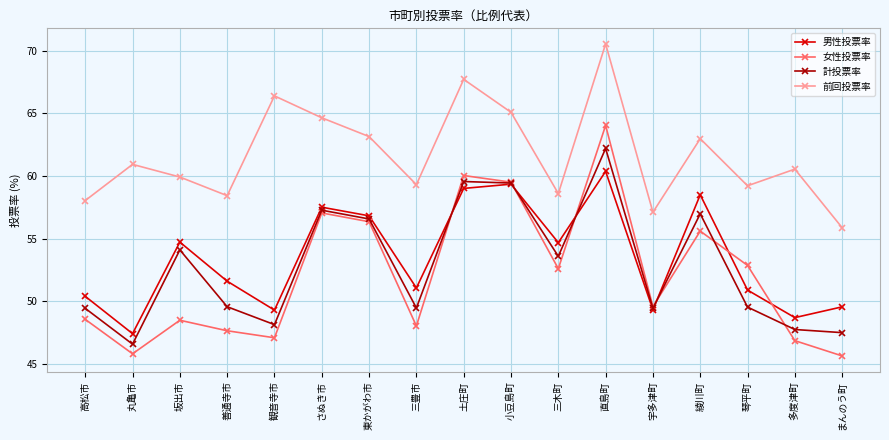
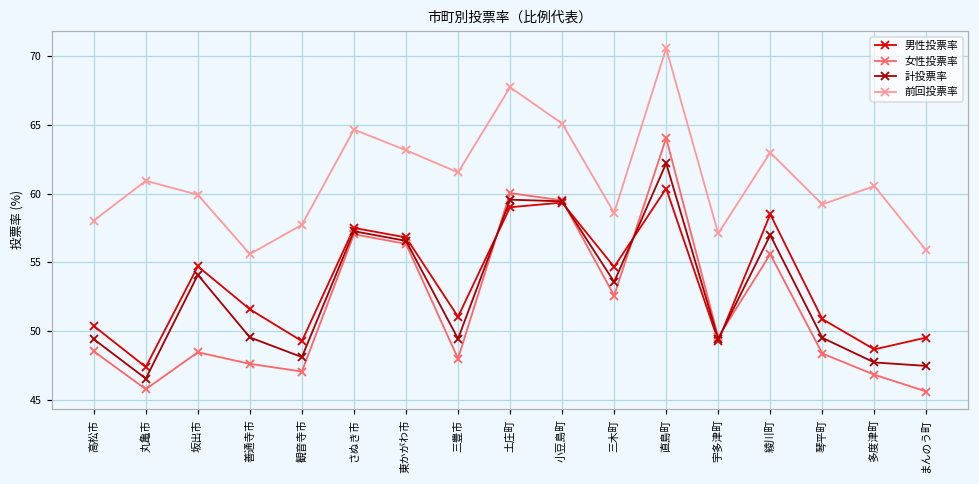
  {
    "女性投票率": {
      "高松市": 48.6,
      "丸亀市": 45.8,
      "坂出市": 48.5,
      "善通寺市": 47.6,
      "観音寺市": 47.1,
      "さぬき市": 57.1,
      "東かがわ市": 56.4,
      "三豊市": 48.0,
      "土庄町": 60.0,
      "三木町": 52.6,
      "直島町": 64.0,
      "綾川町": 55.6,
-     "琴平町": 52.9,
+     "琴平町": 48.4,
      "多度津町": 46.9,
      "まんのう町": 45.6
    },
    "前回投票率": {
      "高松市": 58.0,
      "丸亀市": 60.9,
      "坂出市": 59.9,
-     "善通寺市": 58.4,
-     "観音寺市": 66.4,
+     "善通寺市": 55.6,
+     "観音寺市": 57.7,
      "さぬき市": 64.7,
      "東かがわ市": 63.2,
-     "三豊市": 59.3,
+     "三豊市": 61.5,
      "土庄町": 67.7,
      "小豆島町": 65.1,
      "三木町": 58.6,
      "直島町": 70.6,
      "宇多津町": 57.1,
      "綾川町": 63.0,
      "琴平町": 59.2,
      "多度津町": 60.6,
      "まんのう町": 55.9
    }
  }
